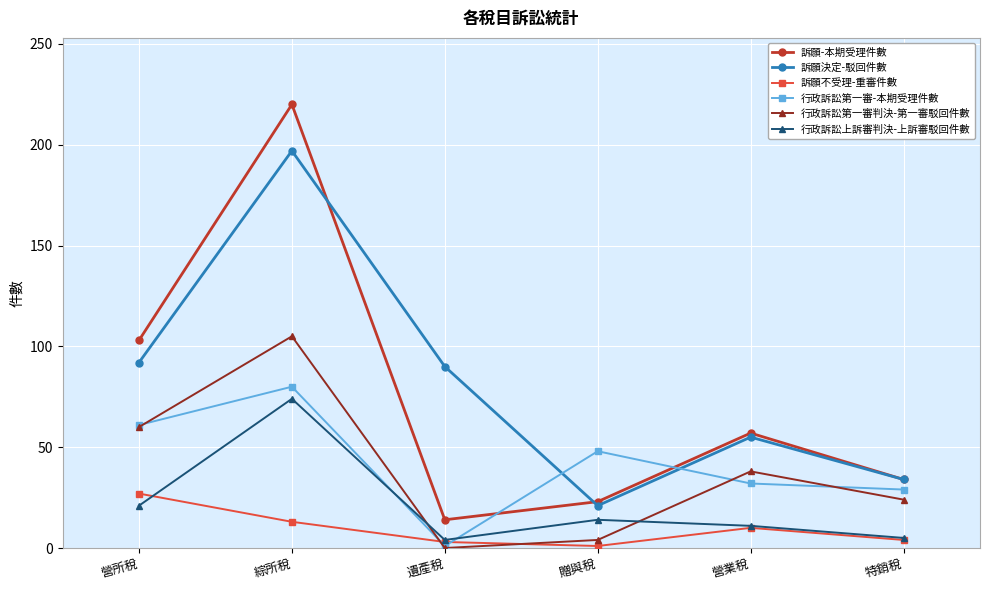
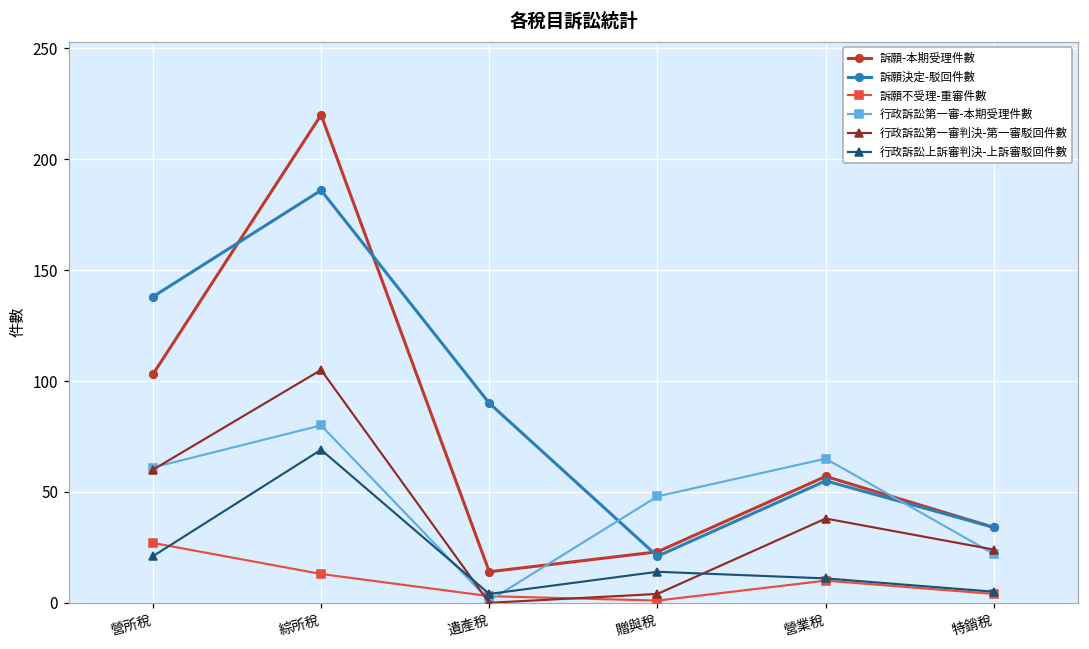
  {
    "訴願決定-駁回件數": {
-     "營所稅": 92,
-     "綜所稅": 197,
+     "營所稅": 138,
+     "綜所稅": 186,
      "遺產稅": 90,
      "贈與稅": 21,
      "營業稅": 55
    },
    "行政訴訟第一審-本期受理件數": {
      "綜所稅": 80,
      "贈與稅": 48,
-     "營業稅": 32,
-     "特銷稅": 29
+     "營業稅": 65,
+     "特銷稅": 22
    },
    "行政訴訟上訴審判決-上訴審駁回件數": {
      "營所稅": 21,
-     "綜所稅": 74,
+     "綜所稅": 69,
      "贈與稅": 14
    }
  }
